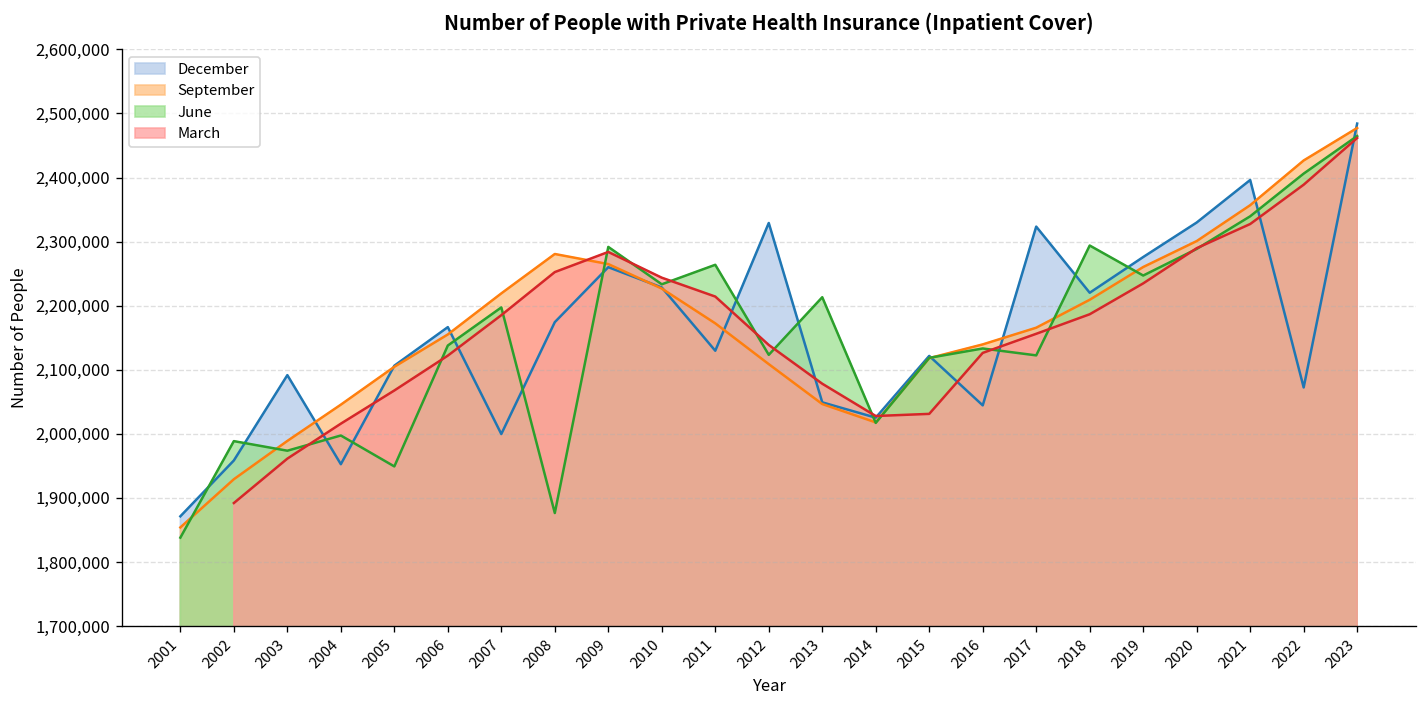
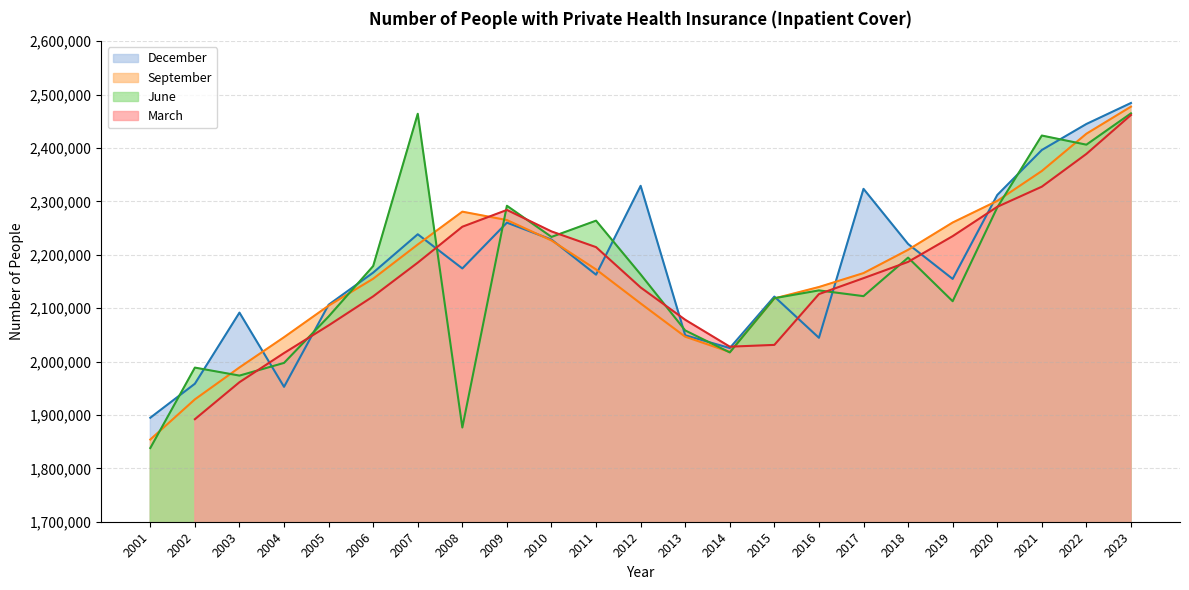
  {
    "December": {
-     "2001": "1,870,000",
+     "2001": "1,890,000",
      "2002": "1,960,000",
      "2003": "2,090,000",
      "2004": "1,950,000",
      "2006": "2,170,000",
-     "2007": "2,000,000",
+     "2007": "2,240,000",
      "2008": "2,170,000",
      "2009": "2,260,000",
-     "2011": "2,130,000",
+     "2011": "2,160,000",
      "2012": "2,330,000",
      "2016": "2,040,000",
      "2017": "2,320,000",
      "2018": "2,220,000",
-     "2019": "2,280,000",
-     "2020": "2,330,000",
+     "2019": "2,150,000",
+     "2020": "2,310,000",
      "2021": "2,400,000",
-     "2022": "2,070,000",
+     "2022": "2,440,000",
      "2023": "2,480,000"
    },
    "June": {
      "2001": "1,840,000",
      "2002": "1,990,000",
      "2003": "1,970,000",
      "2004": "2,000,000",
-     "2005": "1,950,000",
-     "2006": "2,140,000",
-     "2007": "2,200,000",
+     "2005": "2,080,000",
+     "2006": "2,180,000",
+     "2007": "2,460,000",
      "2008": "1,880,000",
      "2009": "2,290,000",
      "2010": "2,230,000",
      "2011": "2,260,000",
-     "2012": "2,120,000",
-     "2013": "2,210,000",
+     "2012": "2,160,000",
+     "2013": "2,060,000",
      "2016": "2,130,000",
      "2017": "2,120,000",
-     "2018": "2,290,000",
-     "2019": "2,250,000",
-     "2021": "2,340,000",
+     "2018": "2,190,000",
+     "2019": "2,110,000",
+     "2021": "2,420,000",
      "2022": "2,410,000"
    }
  }
